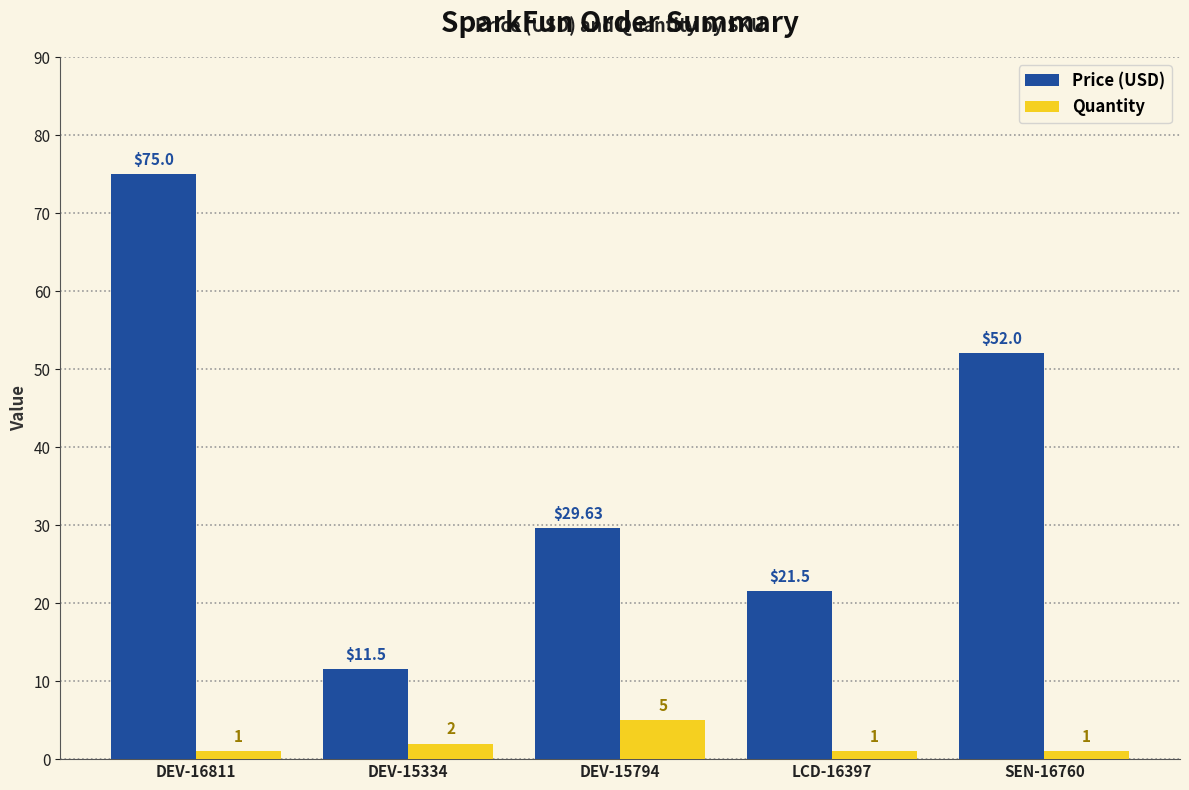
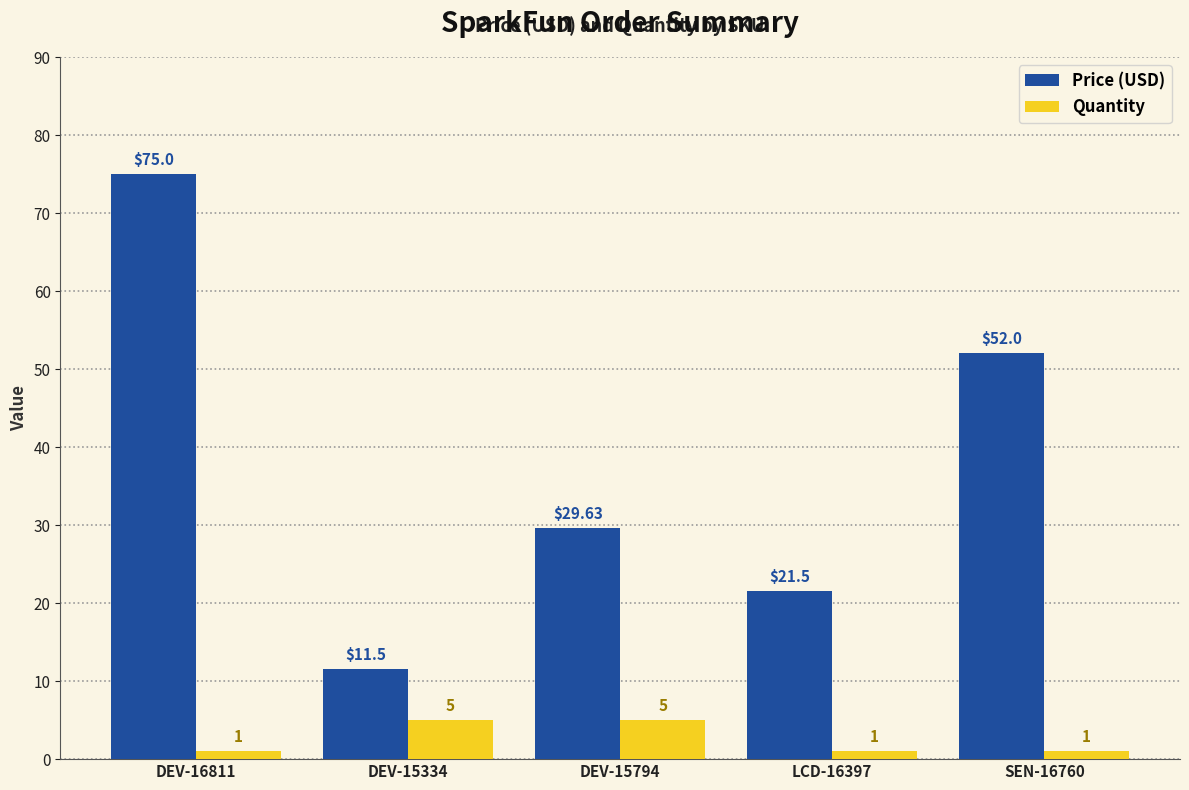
  {
    "Price (USD)": {
      "DEV-16811": "$75.0",
      "DEV-15334": "$11.5",
      "DEV-15794": "$29.63",
      "LCD-16397": "$21.5",
      "SEN-16760": "$52.0"
    },
    "Quantity": {
      "DEV-16811": "1",
-     "DEV-15334": "2",
+     "DEV-15334": "5",
      "DEV-15794": "5",
      "LCD-16397": "1",
      "SEN-16760": "1"
    }
  }
